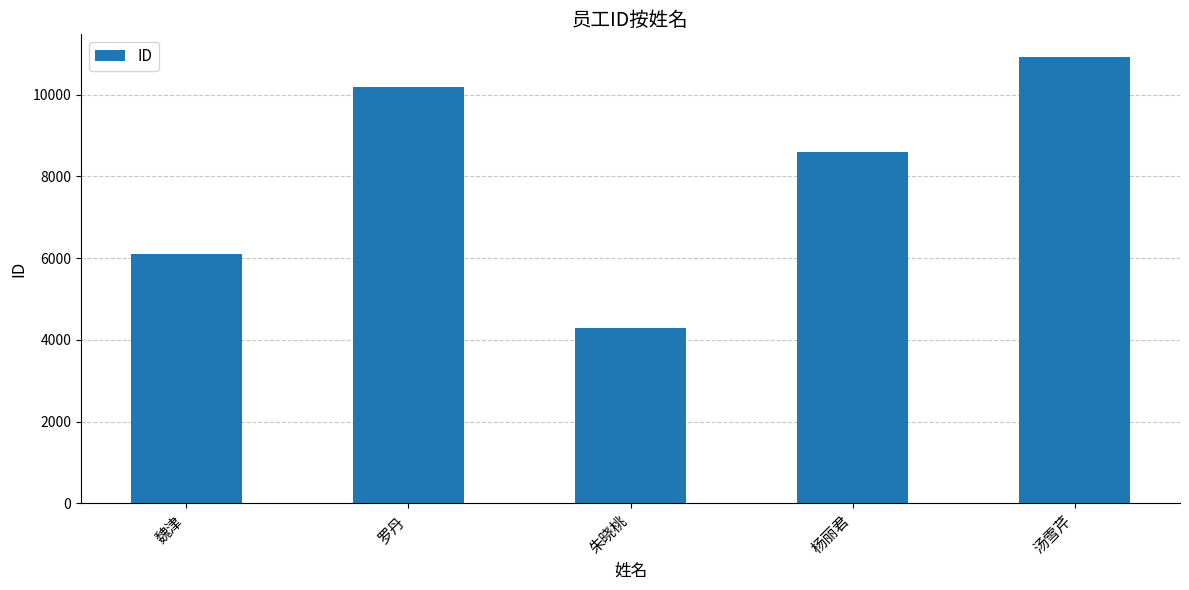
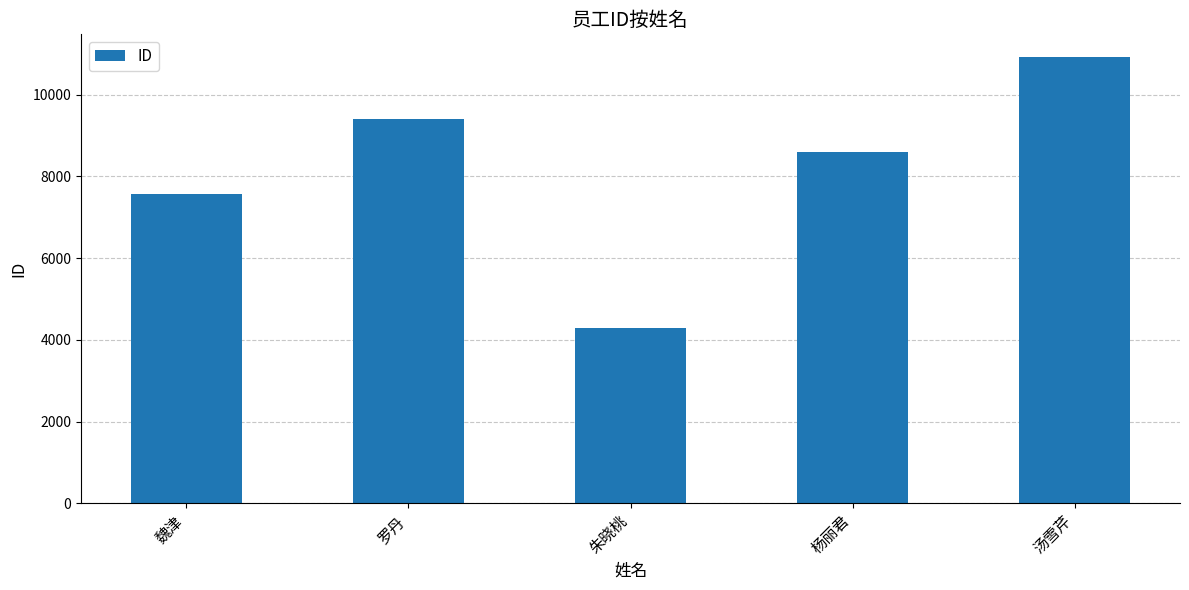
  {
-   "魏津": 6100,
-   "罗丹": 10200,
+   "魏津": 7600,
+   "罗丹": 9400,
    "朱晓桃": 4300,
    "杨丽君": 8600,
    "汤雪芹": 10900
  }
